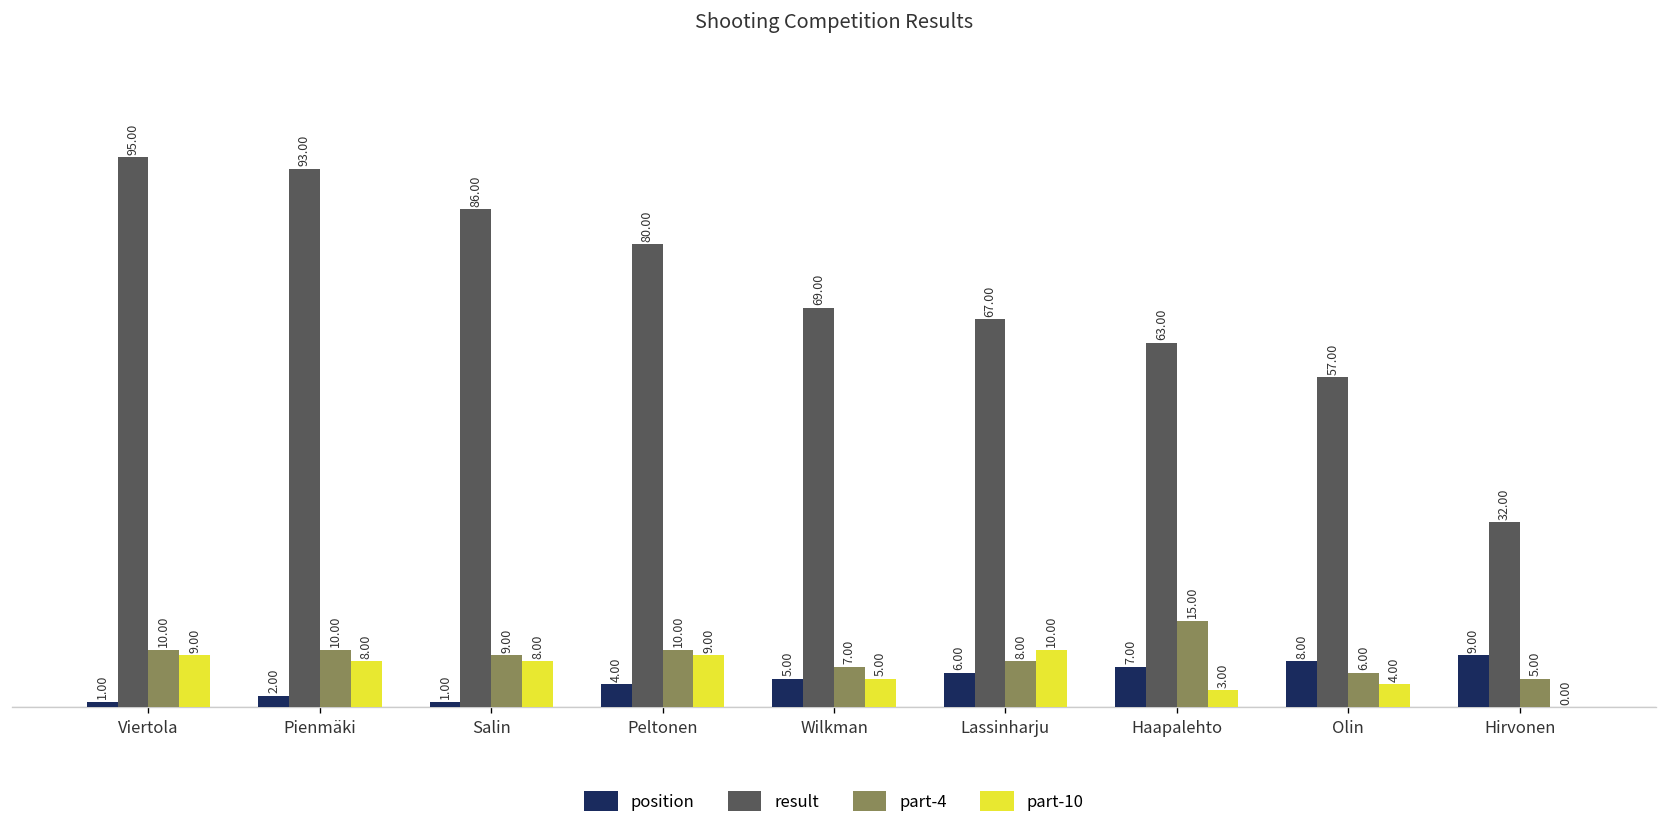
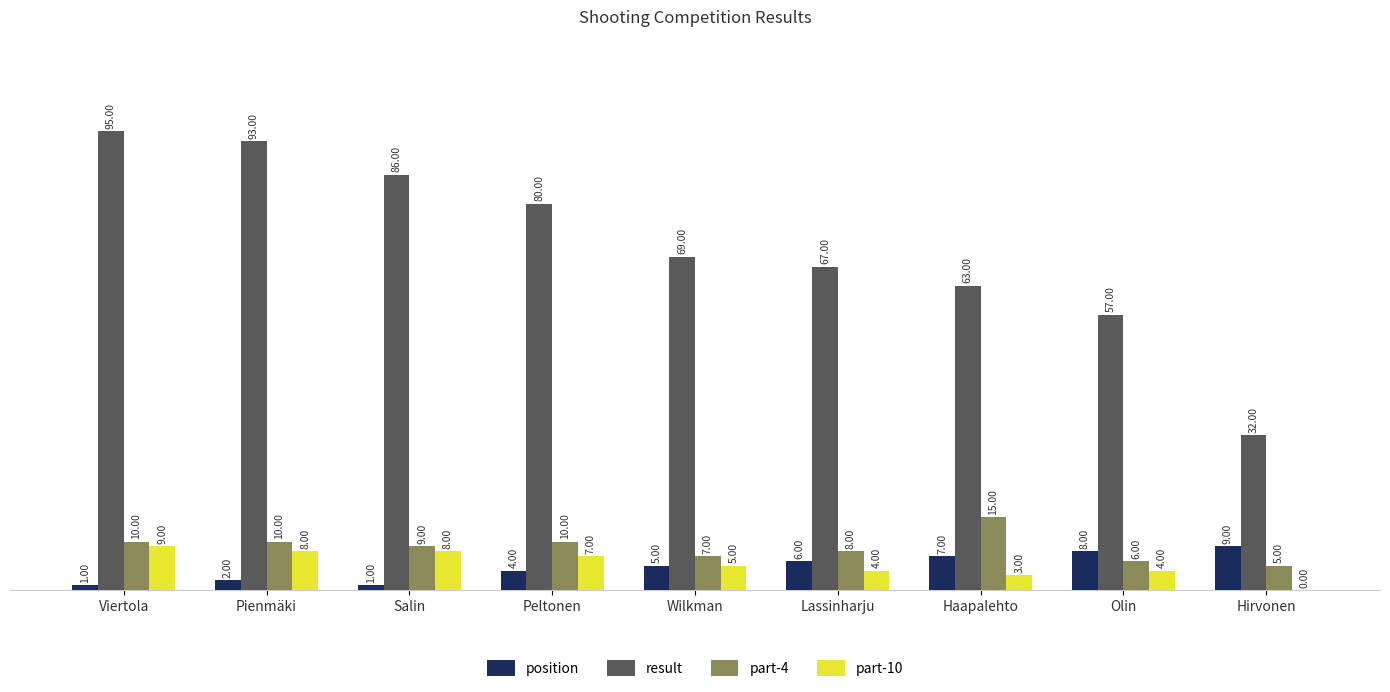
  {
    "position": {
      "Viertola": 1.00,
      "Pienmäki": 2.00,
      "Salin": 1.00,
      "Peltonen": 4.00,
      "Wilkman": 5.00,
      "Lassinharju": 6.00,
      "Haapalehto": 7.00,
      "Olin": 8.00,
      "Hirvonen": 9.00
    },
    "result": {
      "Viertola": 95.00,
      "Pienmäki": 93.00,
      "Salin": 86.00,
      "Peltonen": 80.00,
      "Wilkman": 69.00,
      "Lassinharju": 67.00,
      "Haapalehto": 63.00,
      "Olin": 57.00,
      "Hirvonen": 32.00
    },
    "part-4": {
      "Viertola": 10.00,
      "Pienmäki": 10.00,
      "Salin": 9.00,
      "Peltonen": 10.00,
      "Wilkman": 7.00,
      "Lassinharju": 8.00,
      "Haapalehto": 15.00,
      "Olin": 6.00,
      "Hirvonen": 5.00
    },
    "part-10": {
      "Viertola": 9.00,
      "Pienmäki": 8.00,
      "Salin": 8.00,
-     "Peltonen": 9.00,
+     "Peltonen": 7.00,
      "Wilkman": 5.00,
-     "Lassinharju": 10.00,
+     "Lassinharju": 4.00,
      "Haapalehto": 3.00,
      "Olin": 4.00,
      "Hirvonen": 0.00
    }
  }
